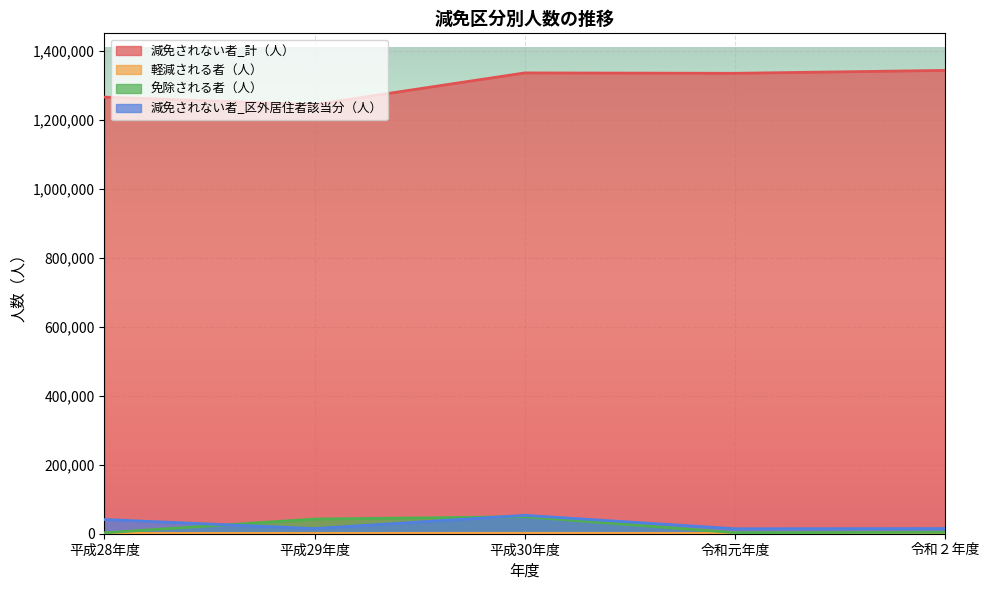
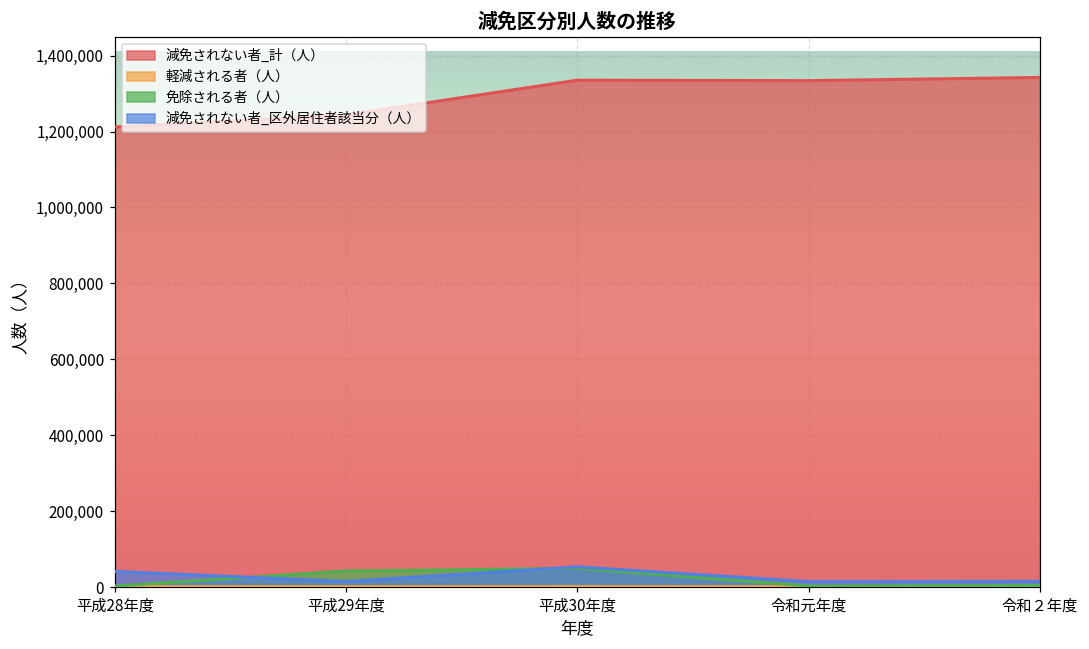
  {
    "減免されない者_計（人）": {
-     "平成28年度": "1,270,000",
+     "平成28年度": "1,210,000",
      "平成30年度": "1,340,000",
      "令和元年度": "1,330,000",
      "令和２年度": "1,340,000"
    },
    "軽減される者（人）": {
      "平成29年度": "0",
      "平成30年度": "0"
    },
    "免除される者（人）": {
      "平成29年度": "40,000"
    },
    "減免されない者_区外居住者該当分（人）": {
      "平成28年度": "40,000",
      "平成29年度": "10,000",
      "令和元年度": "10,000",
      "令和２年度": "20,000"
    }
  }
